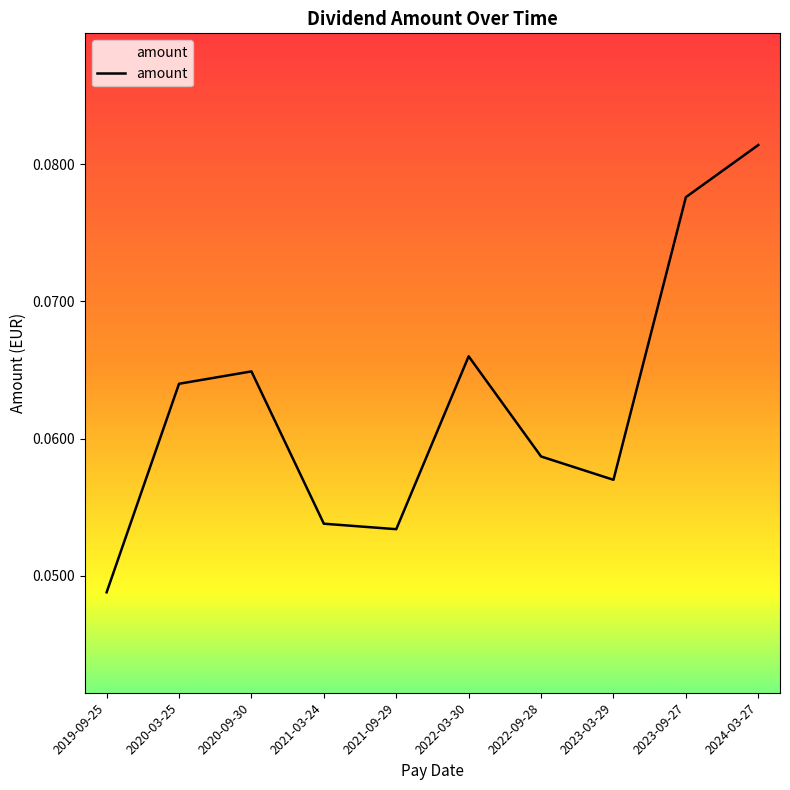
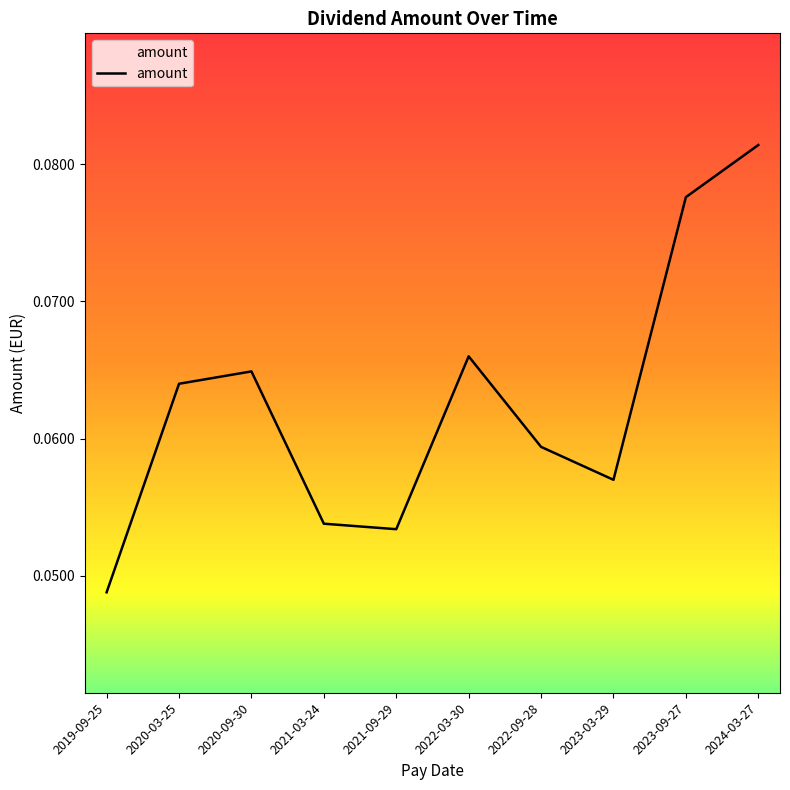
  {
    "2019-09-25": 0.0488,
    "2020-03-25": 0.0640,
    "2020-09-30": 0.0649,
    "2021-03-24": 0.0538,
    "2021-09-29": 0.0534,
    "2022-03-30": 0.0660,
-   "2022-09-28": 0.0587,
+   "2022-09-28": 0.0594,
    "2023-03-29": 0.0570,
    "2023-09-27": 0.0776,
    "2024-03-27": 0.0814
  }
